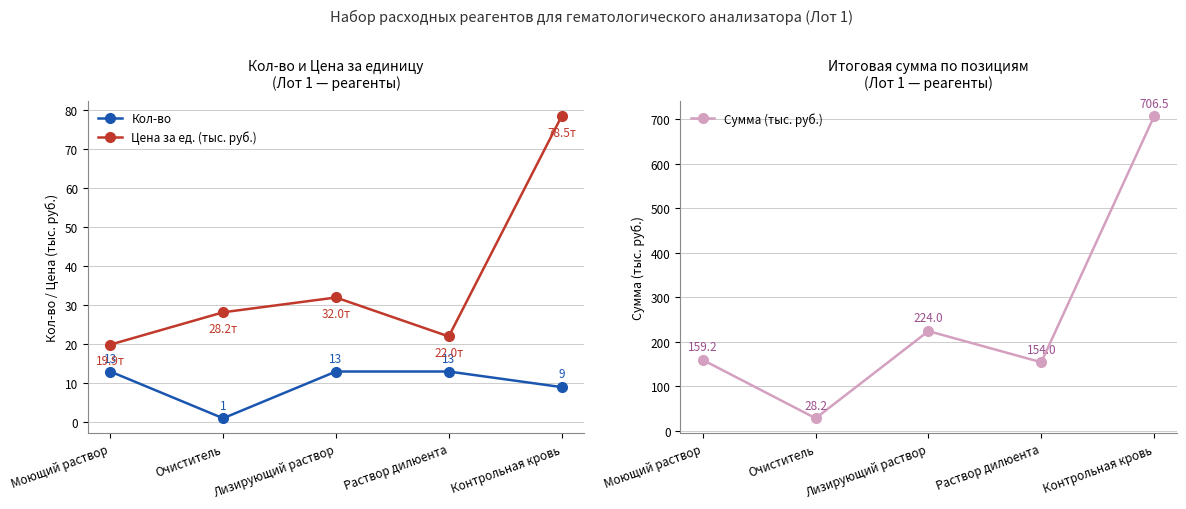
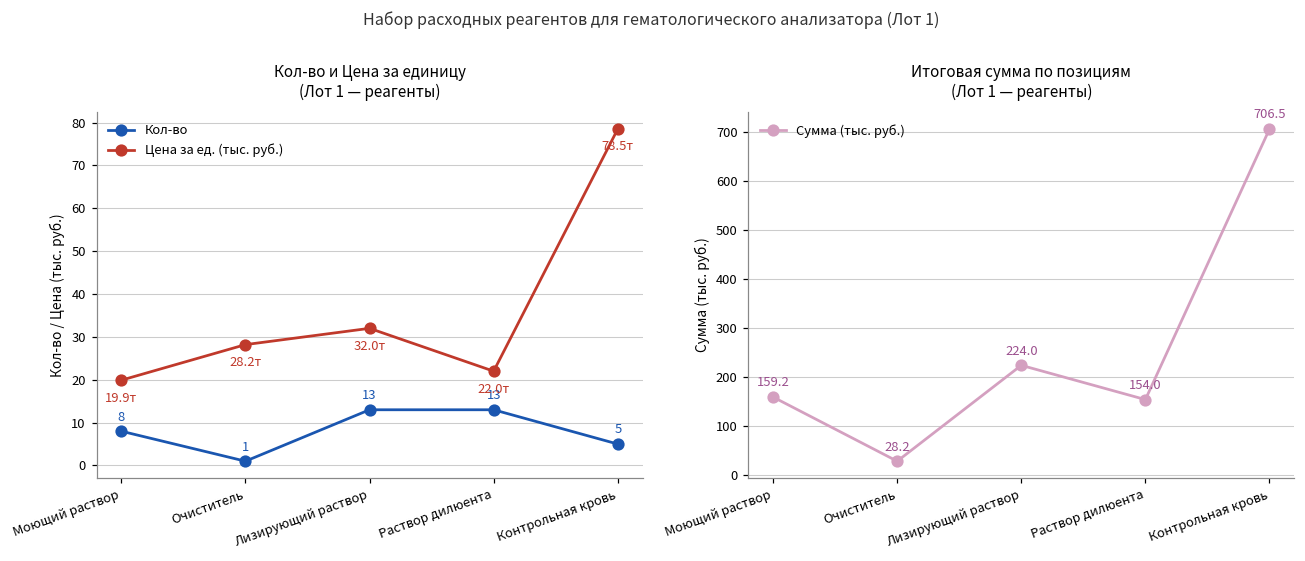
  {
    "Кол-во и Цена за единицу (Лот 1 — реагенты)": {
      "Кол-во": {
-       "Моющий раствор": "13",
+       "Моющий раствор": "8",
        "Очиститель": "1",
        "Лизирующий раствор": "13",
-       "Контрольная кровь": "9"
+       "Контрольная кровь": "5"
      },
      "Цена за ед. (тыс. руб.)": {
        "Очиститель": "28.2т",
        "Лизирующий раствор": "32.0т",
        "Контрольная кровь": "78.5т"
      }
    },
    "Итоговая сумма по позициям (Лот 1 — реагенты)": {
      "Моющий раствор": "159.2",
      "Очиститель": "28.2",
      "Лизирующий раствор": "224.0",
      "Раствор дилюента": "154.0",
      "Контрольная кровь": "706.5"
    }
  }
